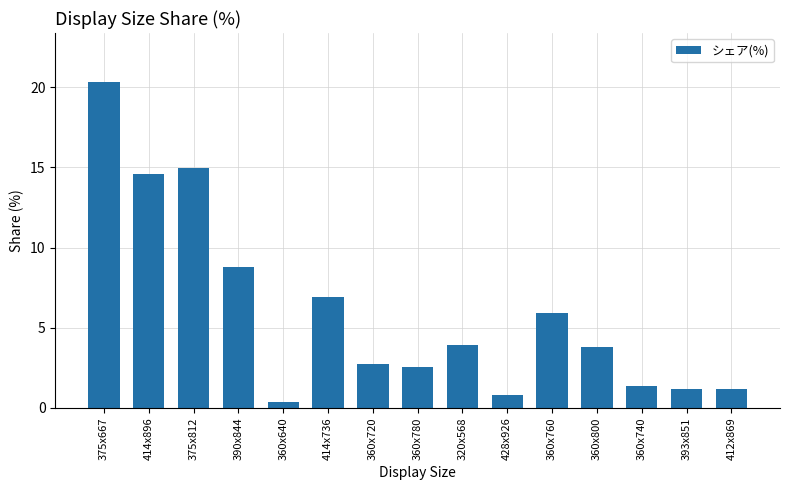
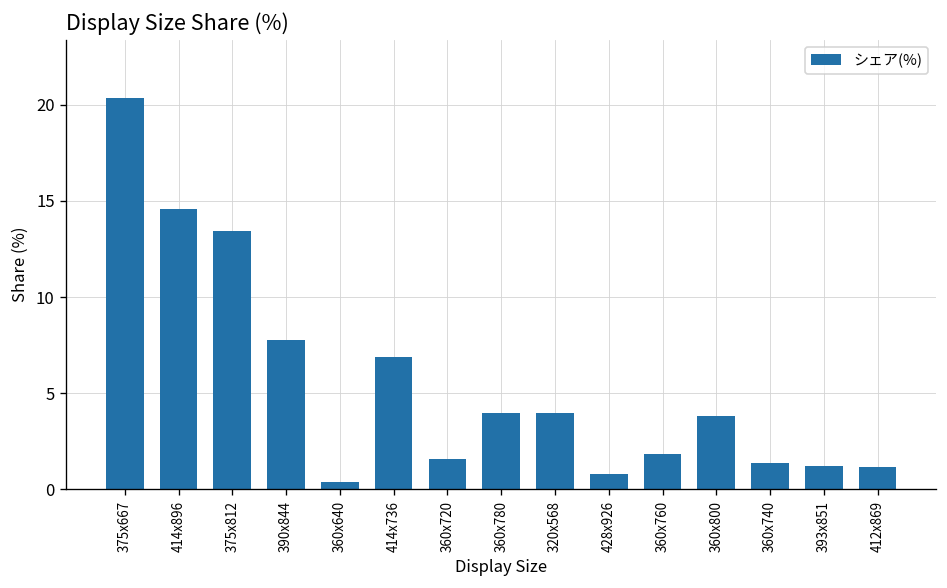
  {
    "375x667": 20.3,
    "414x896": 14.6,
-   "375x812": 15.0,
-   "390x844": 8.8,
+   "375x812": 13.5,
+   "390x844": 7.8,
    "360x640": 0.4,
    "414x736": 6.9,
-   "360x720": 2.7,
-   "360x780": 2.5,
+   "360x720": 1.6,
+   "360x780": 4.0,
    "320x568": 4.0,
    "428x926": 0.8,
-   "360x760": 5.9,
+   "360x760": 1.9,
    "360x800": 3.8,
    "360x740": 1.4,
    "393x851": 1.2,
    "412x869": 1.2
  }
